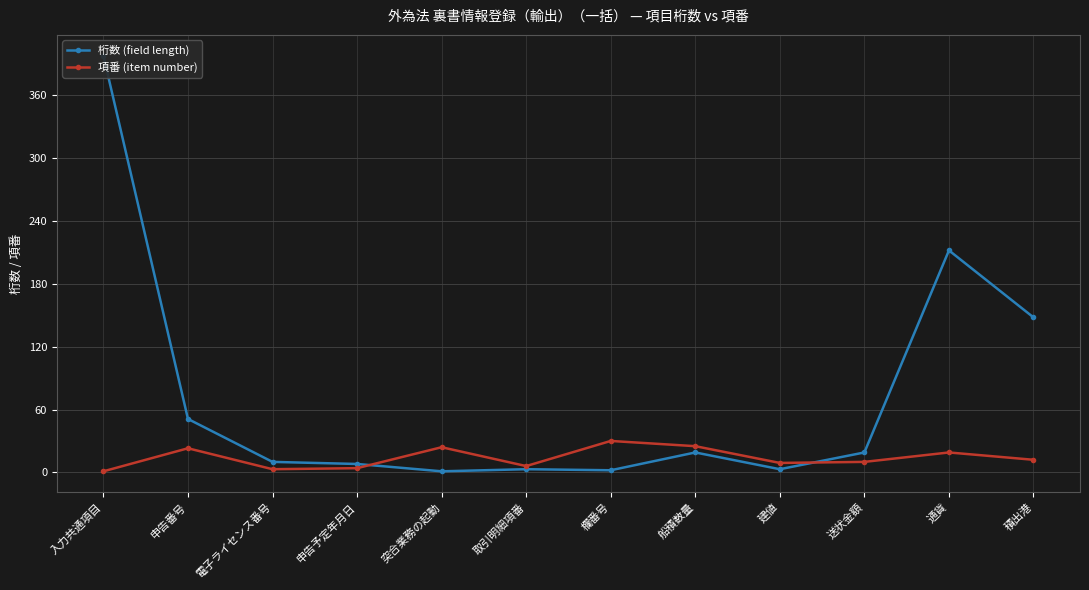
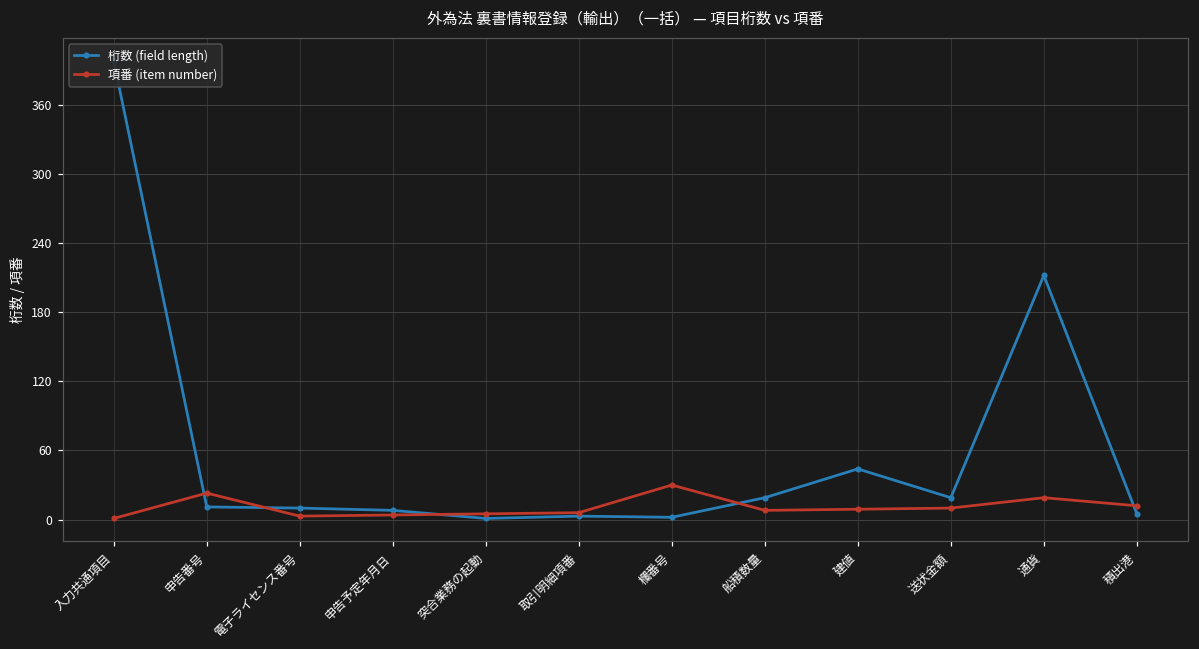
  {
    "桁数 (field length)": {
-     "申告番号": 51,
+     "申告番号": 11,
      "電子ライセンス番号": 10,
      "申告予定年月日": 8,
      "突合業務の起動": 1,
      "取引明細項番": 3,
      "欄番号": 2,
      "船積数量": 19,
-     "建値": 3,
+     "建値": 44,
      "送状金額": 19,
      "通貨": 212,
-     "積出港": 148
+     "積出港": 5
    },
    "項番 (item number)": {
      "入力共通項目": 1,
      "申告番号": 23,
      "電子ライセンス番号": 3,
      "申告予定年月日": 4,
-     "突合業務の起動": 24,
+     "突合業務の起動": 5,
      "取引明細項番": 6,
      "欄番号": 30,
-     "船積数量": 25,
+     "船積数量": 8,
      "建値": 9,
      "送状金額": 10,
      "通貨": 19,
      "積出港": 12
    }
  }
